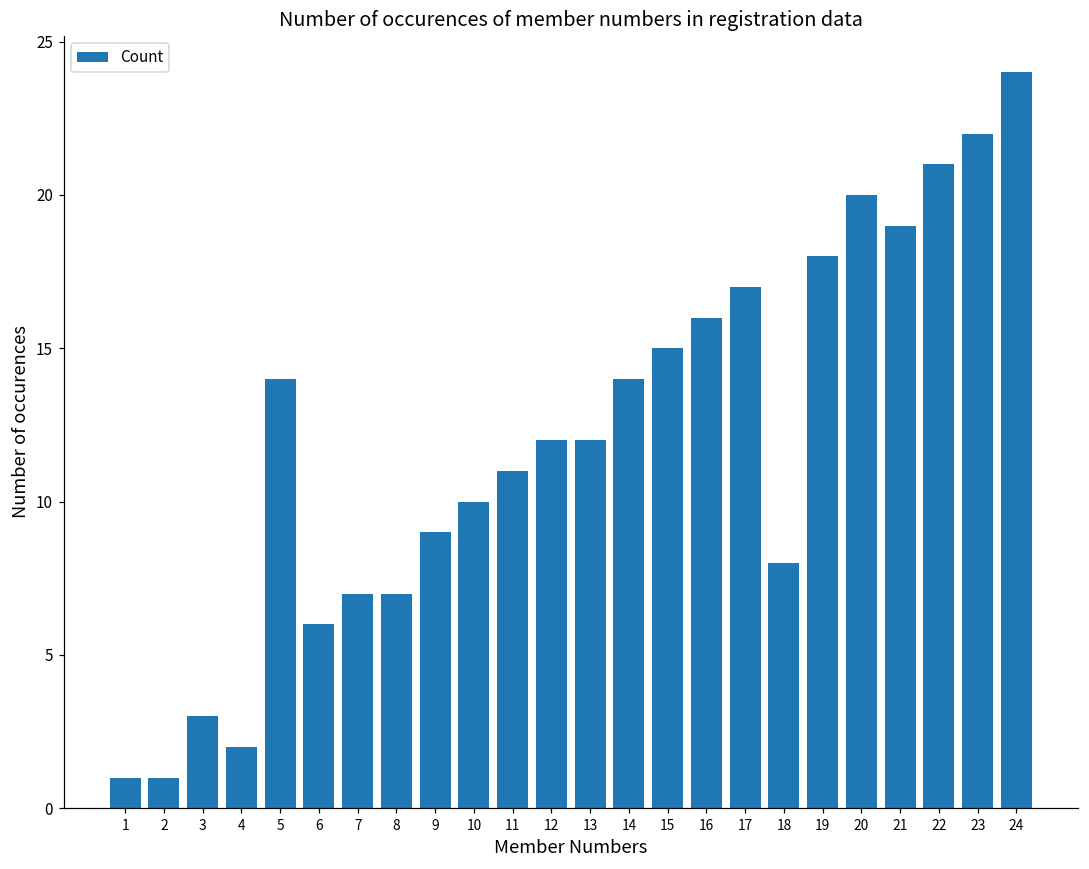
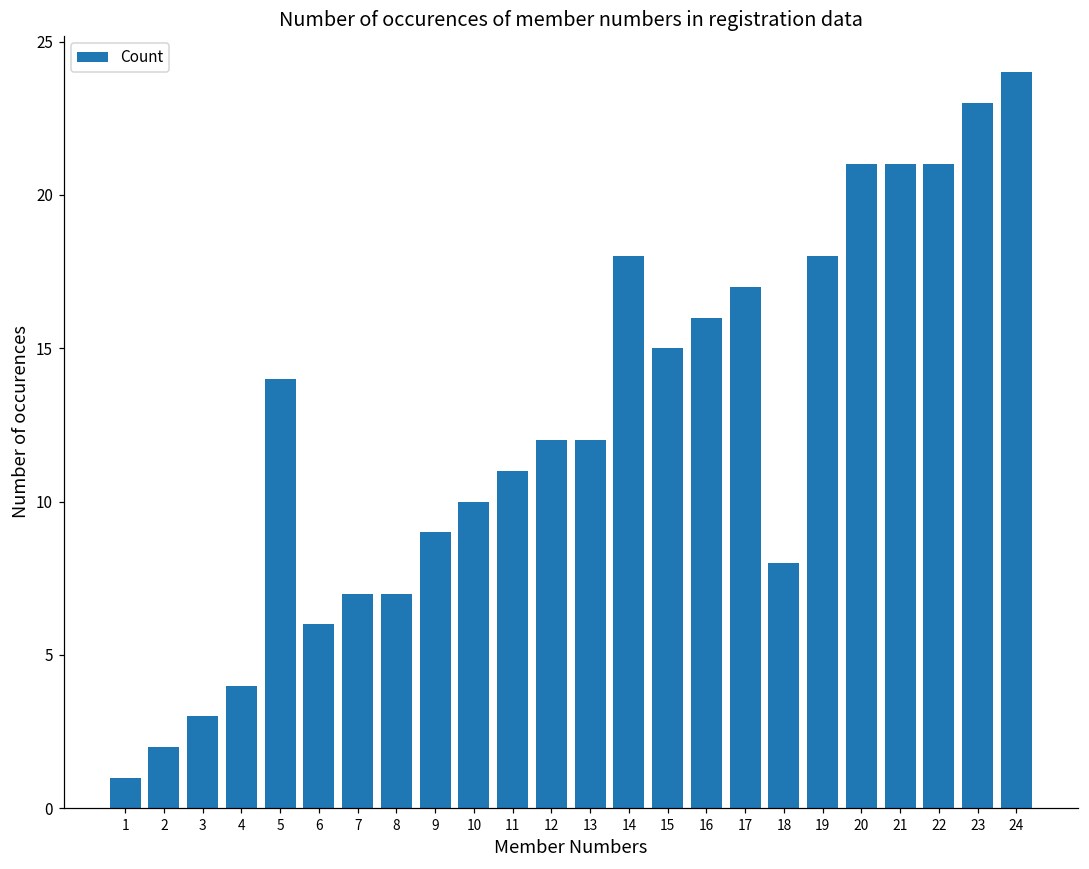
  {
    "1": 1,
-   "2": 1,
+   "2": 2,
    "3": 3,
-   "4": 2,
+   "4": 4,
    "5": 14,
    "6": 6,
    "7": 7,
    "8": 7,
    "9": 9,
    "10": 10,
    "11": 11,
    "12": 12,
    "13": 12,
-   "14": 14,
+   "14": 18,
    "15": 15,
    "16": 16,
    "17": 17,
    "18": 8,
    "19": 18,
-   "20": 20,
-   "21": 19,
+   "20": 21,
+   "21": 21,
    "22": 21,
-   "23": 22,
+   "23": 23,
    "24": 24
  }
